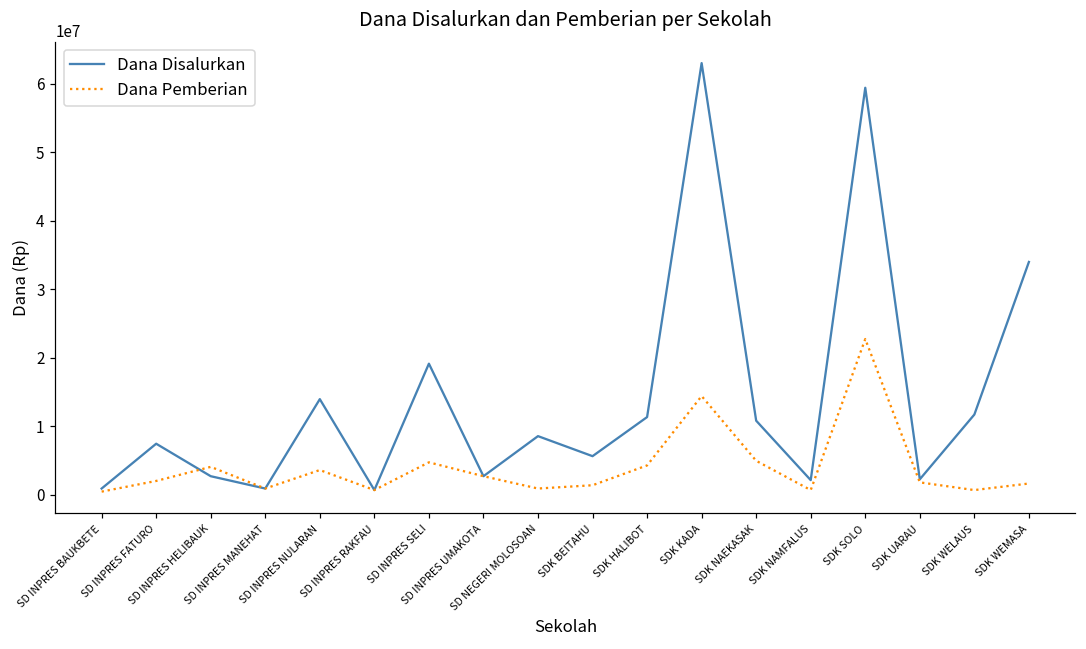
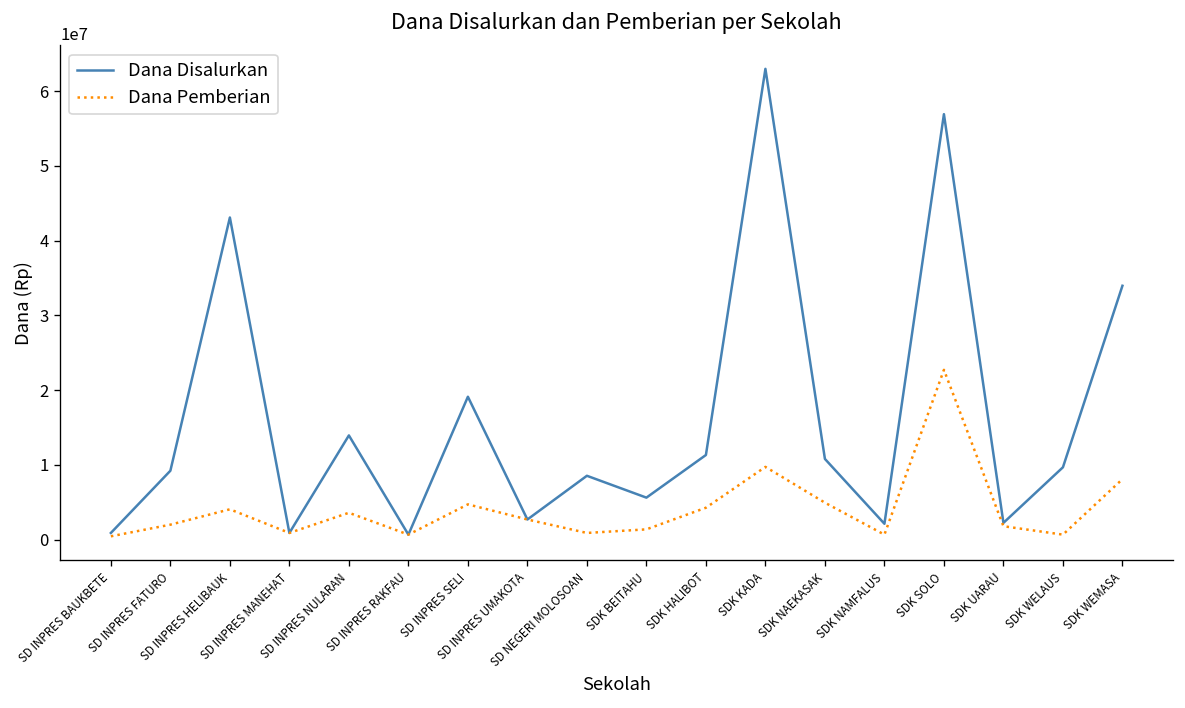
  {
    "Dana Disalurkan": {
      "SD INPRES BAUKBETE": 1000000,
-     "SD INPRES FATURO": 7000000,
-     "SD INPRES HELIBAUK": 3000000,
+     "SD INPRES FATURO": 9000000,
+     "SD INPRES HELIBAUK": 43000000,
      "SD INPRES NULARAN": 14000000,
      "SD INPRES SELI": 19000000,
      "SD NEGERI MOLOSOAN": 9000000,
      "SDK BEITAHU": 6000000,
      "SDK HALIBOT": 11000000,
      "SDK KADA": 63000000,
      "SDK NAEKASAK": 11000000,
      "SDK NAMFALUS": 2000000,
-     "SDK SOLO": 59000000,
+     "SDK SOLO": 57000000,
      "SDK UARAU": 2000000,
-     "SDK WELAUS": 12000000,
+     "SDK WELAUS": 10000000,
      "SDK WEMASA": 34000000
    },
    "Dana Pemberian": {
      "SD INPRES BAUKBETE": 0,
      "SD INPRES FATURO": 2000000,
      "SD INPRES HELIBAUK": 4000000,
      "SD INPRES NULARAN": 4000000,
      "SD INPRES SELI": 5000000,
      "SD NEGERI MOLOSOAN": 1000000,
      "SDK BEITAHU": 1000000,
      "SDK HALIBOT": 4000000,
-     "SDK KADA": 14000000,
+     "SDK KADA": 10000000,
      "SDK NAEKASAK": 5000000,
      "SDK NAMFALUS": 1000000,
      "SDK SOLO": 23000000,
      "SDK UARAU": 2000000,
      "SDK WELAUS": 1000000,
-     "SDK WEMASA": 2000000
+     "SDK WEMASA": 8000000
    }
  }
